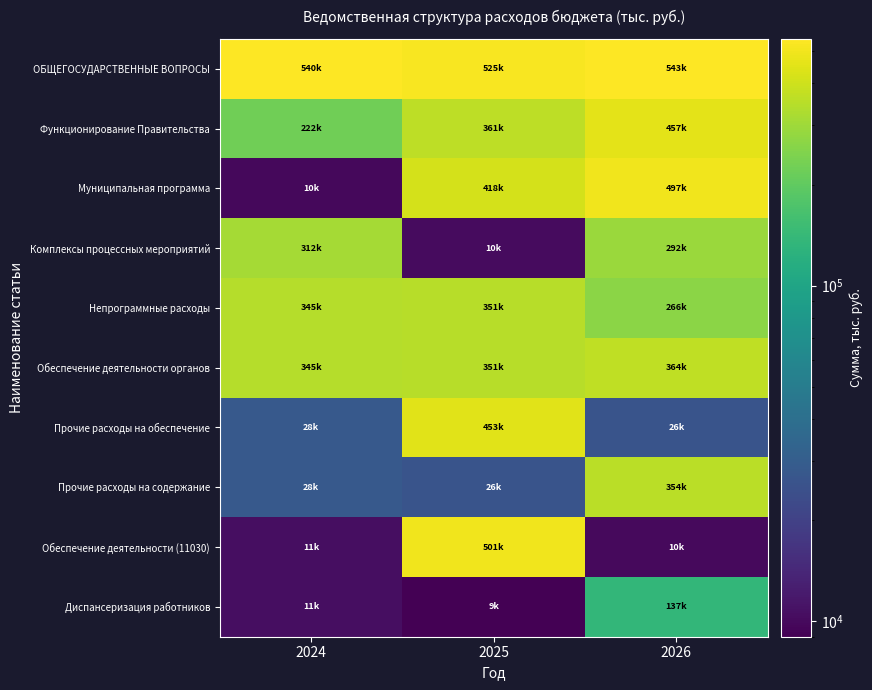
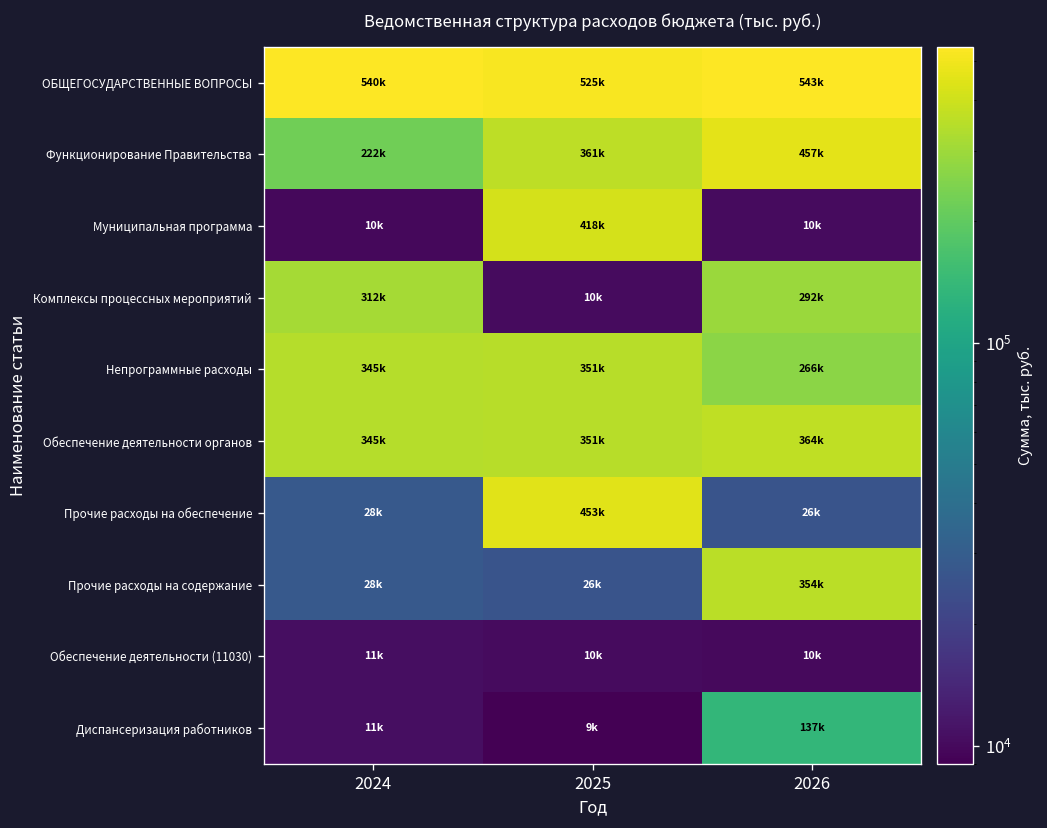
  {
    "ОБЩЕГОСУДАРСТВЕННЫЕ ВОПРОСЫ": {
      "2024": "540k",
      "2025": "525k",
      "2026": "543k"
    },
    "Функционирование Правительства": {
      "2024": "222k",
      "2025": "361k",
      "2026": "457k"
    },
    "Муниципальная программа": {
      "2024": "10k",
      "2025": "418k",
-     "2026": "497k"
+     "2026": "10k"
    },
    "Комплексы процессных мероприятий": {
      "2024": "312k",
      "2025": "10k",
      "2026": "292k"
    },
    "Непрограммные расходы": {
      "2024": "345k",
      "2025": "351k",
      "2026": "266k"
    },
    "Обеспечение деятельности органов": {
      "2024": "345k",
      "2025": "351k",
      "2026": "364k"
    },
    "Прочие расходы на обеспечение": {
      "2024": "28k",
      "2025": "453k",
      "2026": "26k"
    },
    "Прочие расходы на содержание": {
      "2024": "28k",
      "2025": "26k",
      "2026": "354k"
    },
    "Обеспечение деятельности (11030)": {
      "2024": "11k",
-     "2025": "501k",
+     "2025": "10k",
      "2026": "10k"
    },
    "Диспансеризация работников": {
      "2024": "11k",
      "2025": "9k",
      "2026": "137k"
    }
  }
